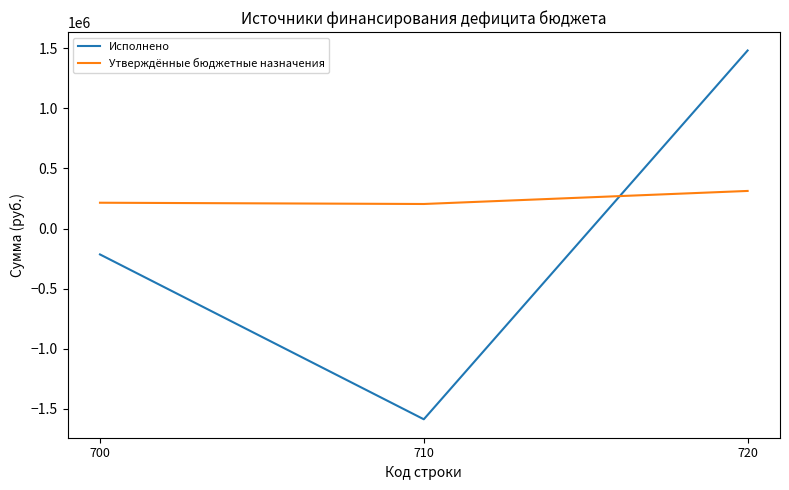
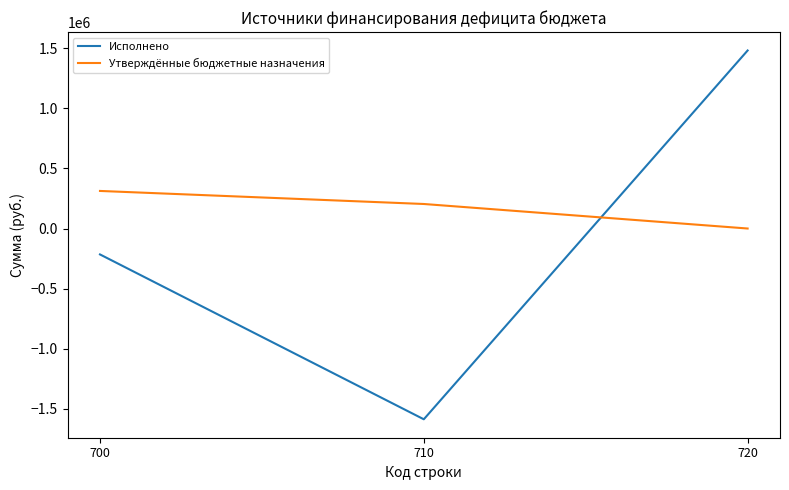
  {
    "Исполнено": {
      "700": -210000,
      "710": -1590000,
      "720": 1480000
    },
    "Утверждённые бюджетные назначения": {
-     "700": 210000,
+     "700": 310000,
      "710": 200000,
-     "720": 310000
+     "720": 0
    }
  }
